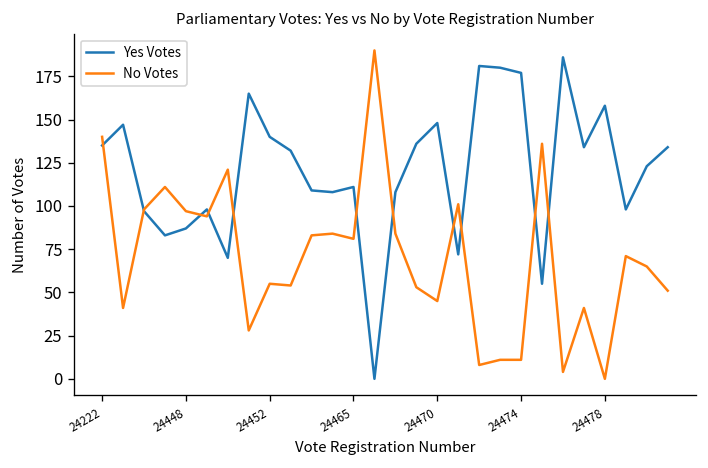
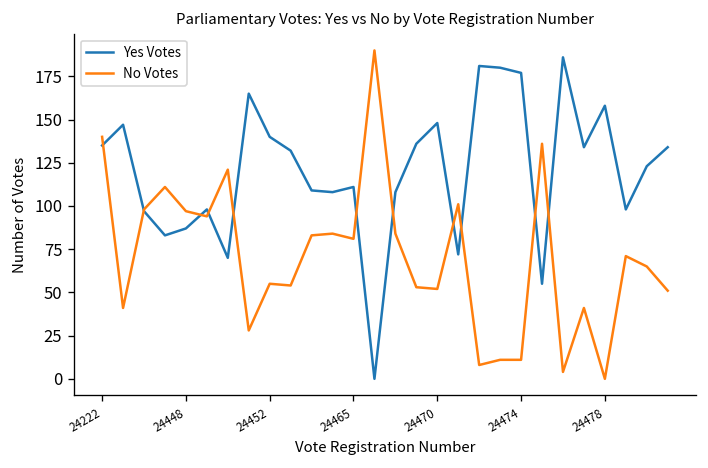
  {
    "Yes Votes": {
      "24222": 135,
      "24448": 87,
      "24452": 140,
      "24465": 111,
      "24470": 148,
      "24474": 177,
      "24478": 158
    },
    "No Votes": {
      "24222": 140,
      "24448": 97,
      "24452": 55,
      "24465": 81,
-     "24470": 45,
+     "24470": 52,
      "24474": 11,
      "24478": 0
    }
  }
